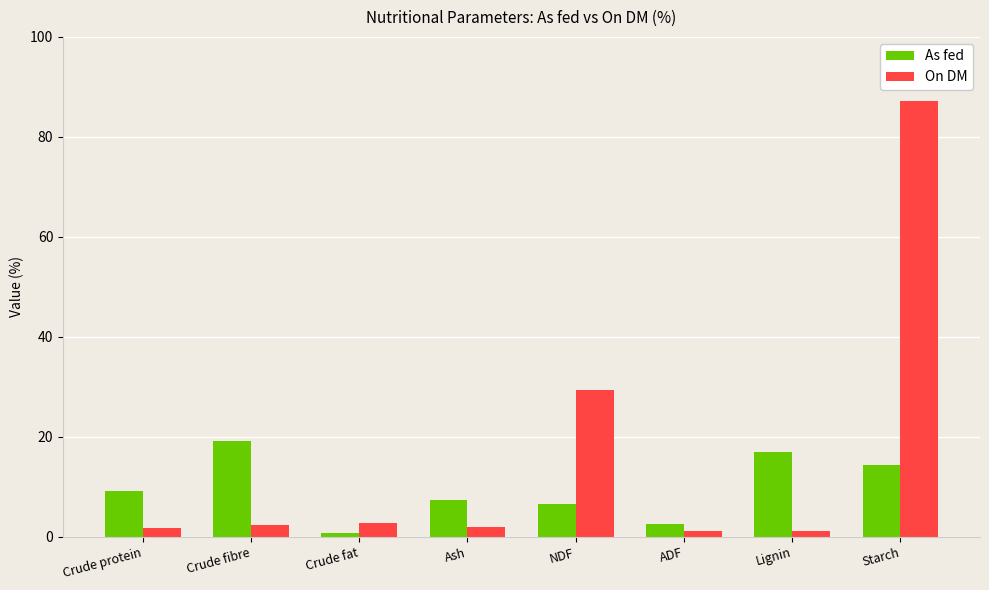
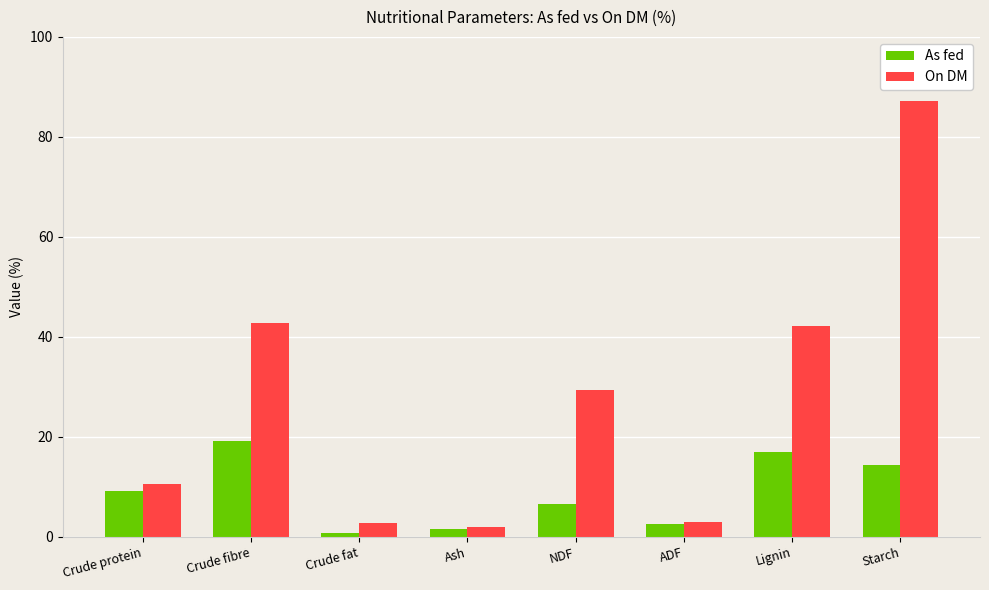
  {
    "As fed": {
      "Crude protein": 9,
      "Crude fibre": 19,
      "Crude fat": 1,
-     "Ash": 7,
+     "Ash": 2,
      "NDF": 7,
      "ADF": 3,
      "Lignin": 17,
      "Starch": 14
    },
    "On DM": {
-     "Crude protein": 2,
-     "Crude fibre": 2,
+     "Crude protein": 11,
+     "Crude fibre": 43,
      "Crude fat": 3,
      "Ash": 2,
      "NDF": 29,
-     "ADF": 1,
-     "Lignin": 1,
+     "ADF": 3,
+     "Lignin": 42,
      "Starch": 87
    }
  }
